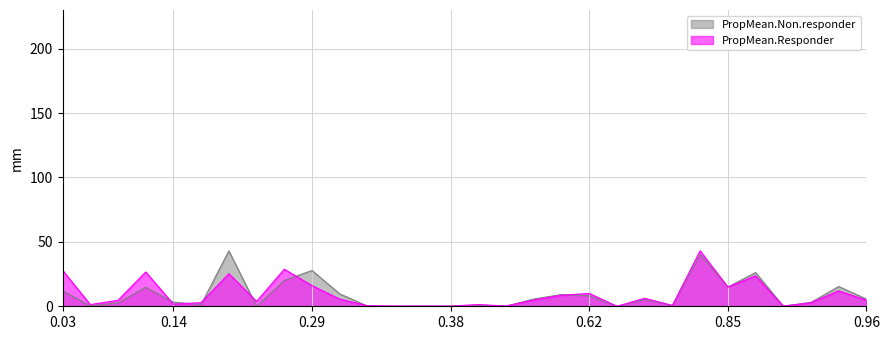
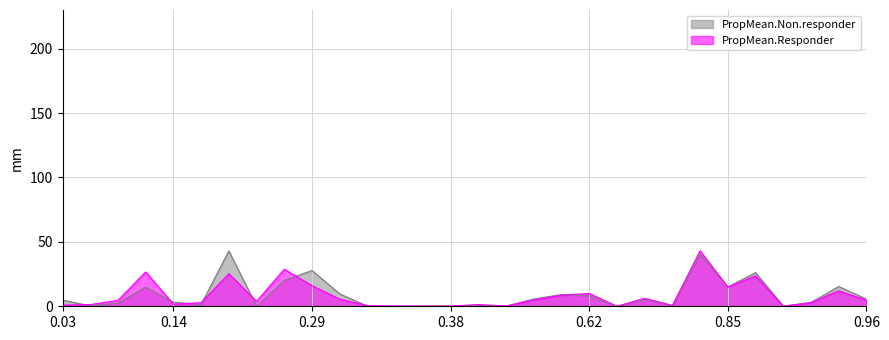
  {
    "PropMean.Non.responder": {
-     "0.03": 12,
+     "0.03": 5,
      "0.29": 28
    },
    "PropMean.Responder": {
-     "0.03": 28,
+     "0.03": 1,
      "0.29": 16
    }
  }
